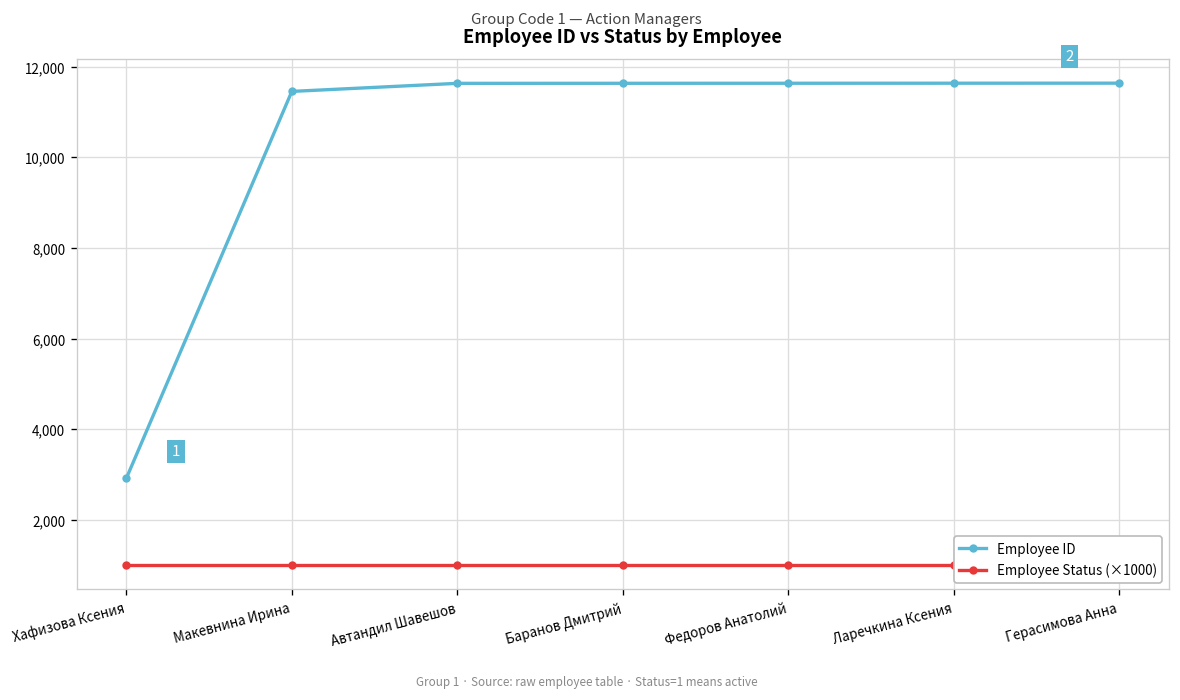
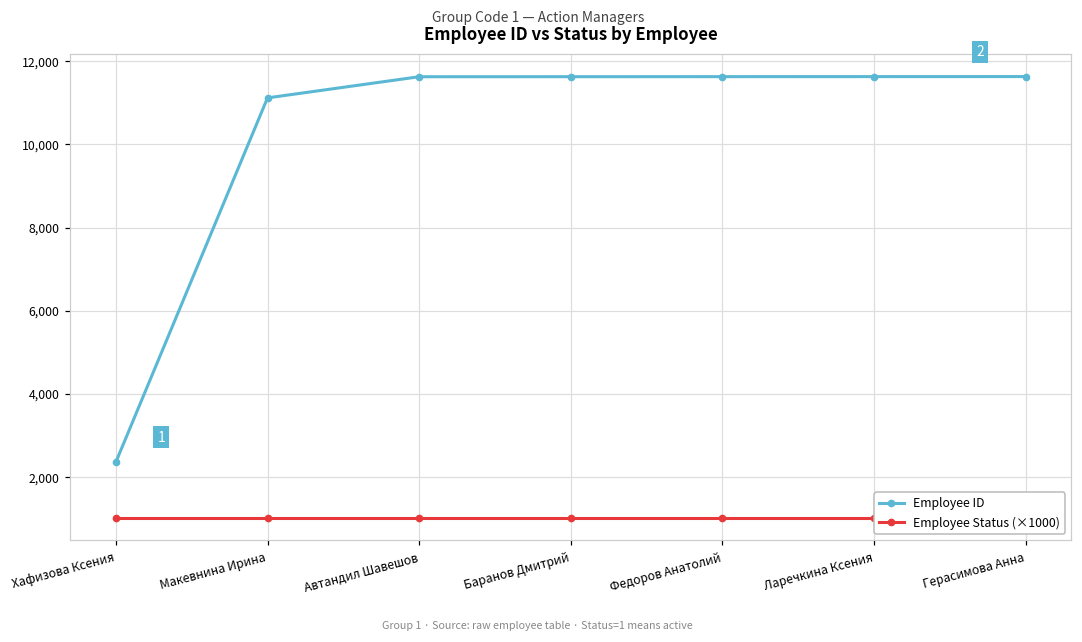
  {
    "Employee ID": {
-     "Хафизова Ксения": "2,900",
-     "Макевнина Ирина": "11,500",
+     "Хафизова Ксения": "2,400",
+     "Макевнина Ирина": "11,100",
      "Автандил Шавешов": "11,600",
      "Баранов Дмитрий": "11,600",
      "Федоров Анатолий": "11,600",
      "Ларечкина Ксения": "11,600",
      "Герасимова Анна": "11,600"
    },
    "Employee Status (×1000)": {
      "Хафизова Ксения": "1,000",
      "Макевнина Ирина": "1,000",
      "Автандил Шавешов": "1,000",
      "Баранов Дмитрий": "1,000",
      "Федоров Анатолий": "1,000",
      "Ларечкина Ксения": "1,000"
    }
  }
